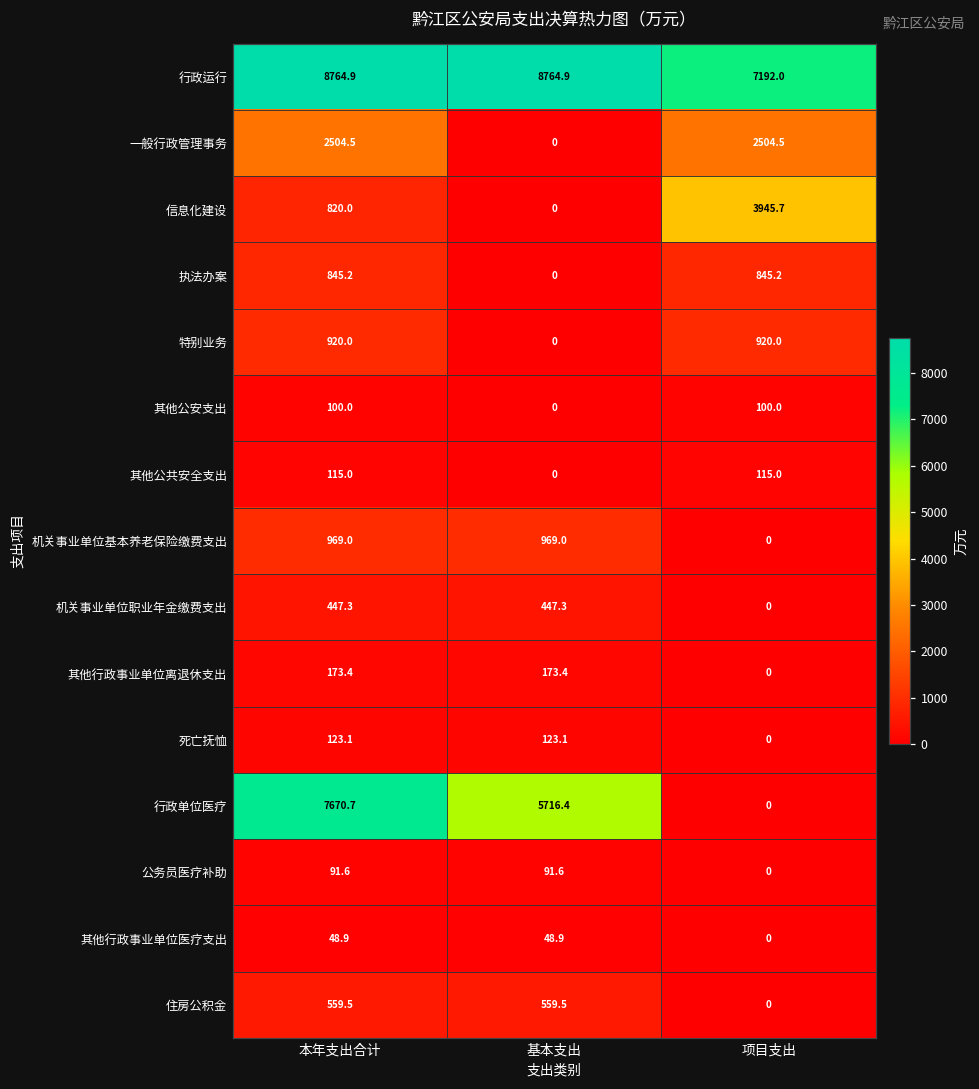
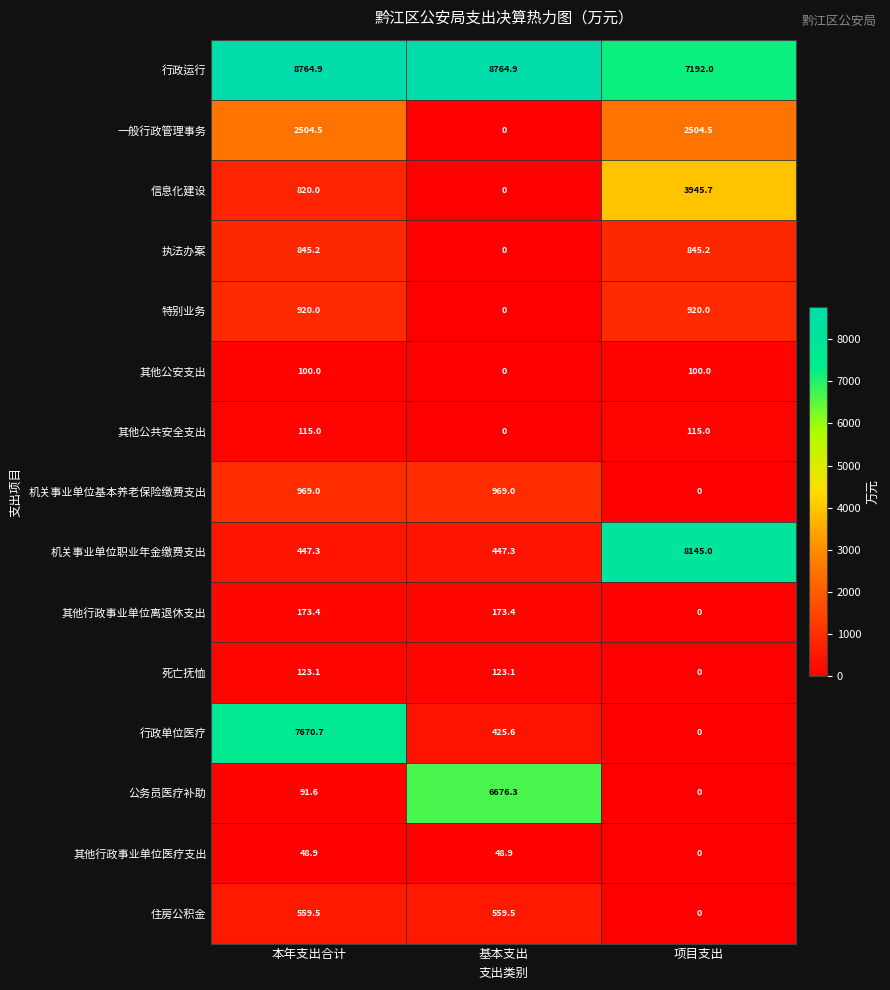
  {
    "行政运行": {
      "本年支出合计": 8764.9,
      "基本支出": 8764.9,
      "项目支出": 7192.0
    },
    "一般行政管理事务": {
      "本年支出合计": 2504.5,
      "基本支出": 0,
      "项目支出": 2504.5
    },
    "信息化建设": {
      "本年支出合计": 820.0,
      "基本支出": 0,
      "项目支出": 3945.7
    },
    "执法办案": {
      "本年支出合计": 845.2,
      "基本支出": 0,
      "项目支出": 845.2
    },
    "特别业务": {
      "本年支出合计": 920.0,
      "基本支出": 0,
      "项目支出": 920.0
    },
    "其他公安支出": {
      "本年支出合计": 100.0,
      "基本支出": 0,
      "项目支出": 100.0
    },
    "其他公共安全支出": {
      "本年支出合计": 115.0,
      "基本支出": 0,
      "项目支出": 115.0
    },
    "机关事业单位基本养老保险缴费支出": {
      "本年支出合计": 969.0,
      "基本支出": 969.0,
      "项目支出": 0
    },
    "机关事业单位职业年金缴费支出": {
      "本年支出合计": 447.3,
      "基本支出": 447.3,
-     "项目支出": 0
+     "项目支出": 8145.0
    },
    "其他行政事业单位离退休支出": {
      "本年支出合计": 173.4,
      "基本支出": 173.4,
      "项目支出": 0
    },
    "死亡抚恤": {
      "本年支出合计": 123.1,
      "基本支出": 123.1,
      "项目支出": 0
    },
    "行政单位医疗": {
      "本年支出合计": 7670.7,
-     "基本支出": 5716.4,
+     "基本支出": 425.6,
      "项目支出": 0
    },
    "公务员医疗补助": {
      "本年支出合计": 91.6,
-     "基本支出": 91.6,
+     "基本支出": 6676.3,
      "项目支出": 0
    },
    "其他行政事业单位医疗支出": {
      "本年支出合计": 48.9,
      "基本支出": 48.9,
      "项目支出": 0
    },
    "住房公积金": {
      "本年支出合计": 559.5,
      "基本支出": 559.5,
      "项目支出": 0
    }
  }
